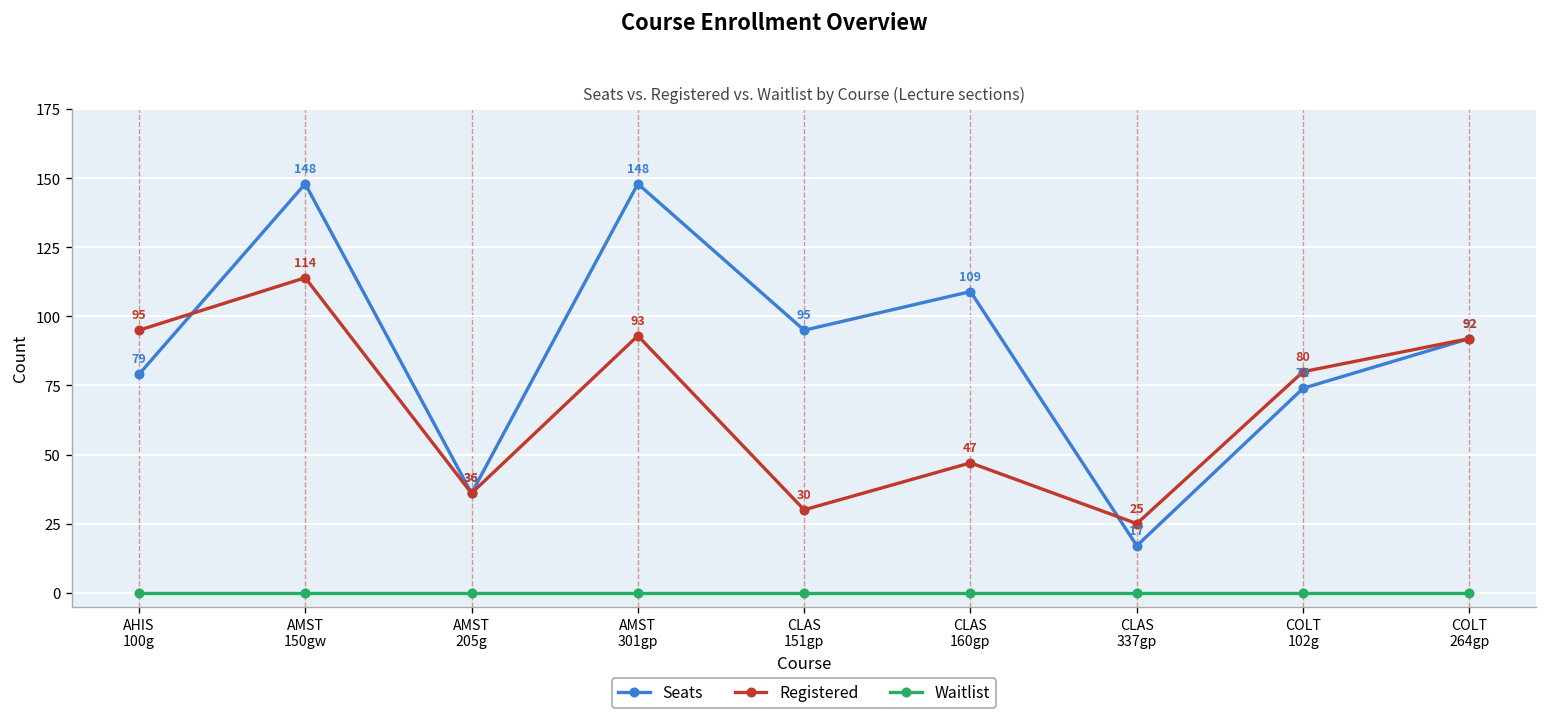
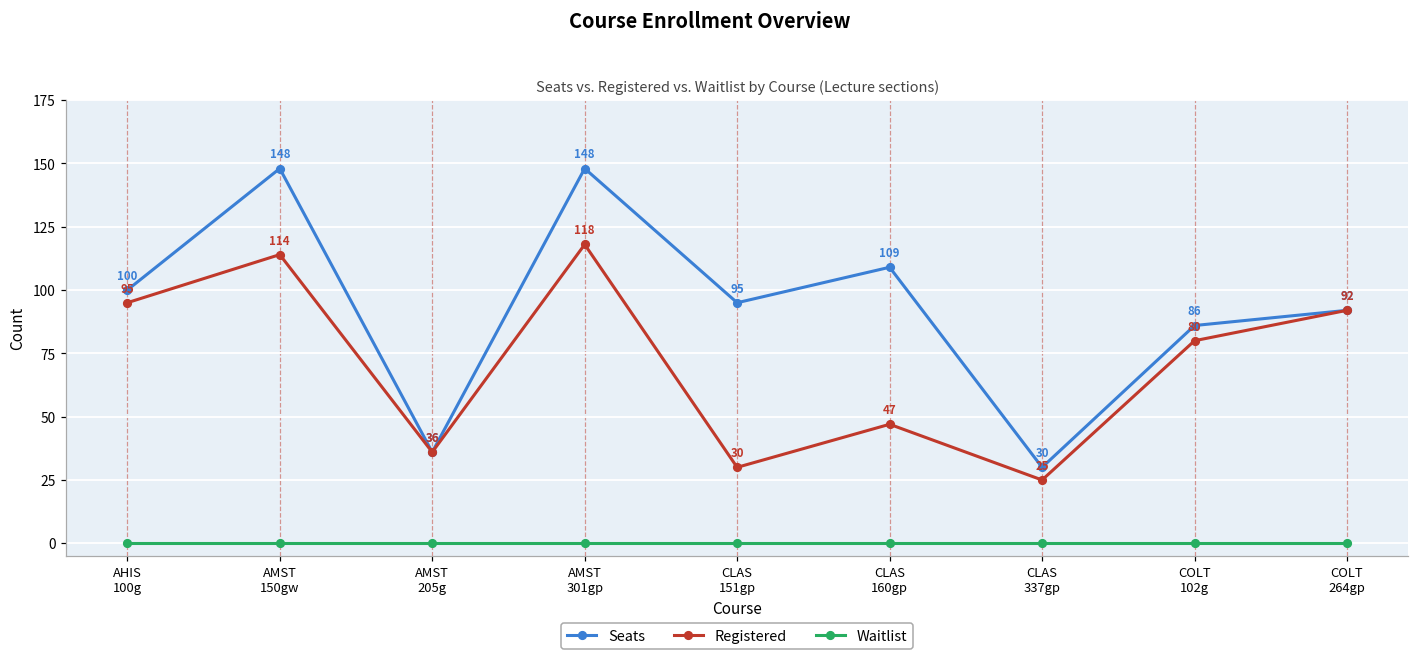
  {
    "Seats": {
-     "AHIS 100g": 79,
+     "AHIS 100g": 100,
      "AMST 150gw": 148,
      "AMST 301gp": 148,
      "CLAS 151gp": 95,
      "CLAS 160gp": 109,
-     "CLAS 337gp": 17,
-     "COLT 102g": 74
+     "CLAS 337gp": 30,
+     "COLT 102g": 86
    },
    "Registered": {
      "AHIS 100g": 95,
      "AMST 150gw": 114,
-     "AMST 301gp": 93,
+     "AMST 301gp": 118,
      "CLAS 151gp": 30,
      "CLAS 160gp": 47,
      "CLAS 337gp": 25,
      "COLT 102g": 80
    },
    "Waitlist": {
      "AHIS 100g": 0,
      "AMST 150gw": 0,
      "AMST 205g": 0,
      "AMST 301gp": 0,
      "CLAS 151gp": 0,
      "CLAS 160gp": 0,
      "CLAS 337gp": 0,
      "COLT 102g": 0,
      "COLT 264gp": 0
    }
  }
